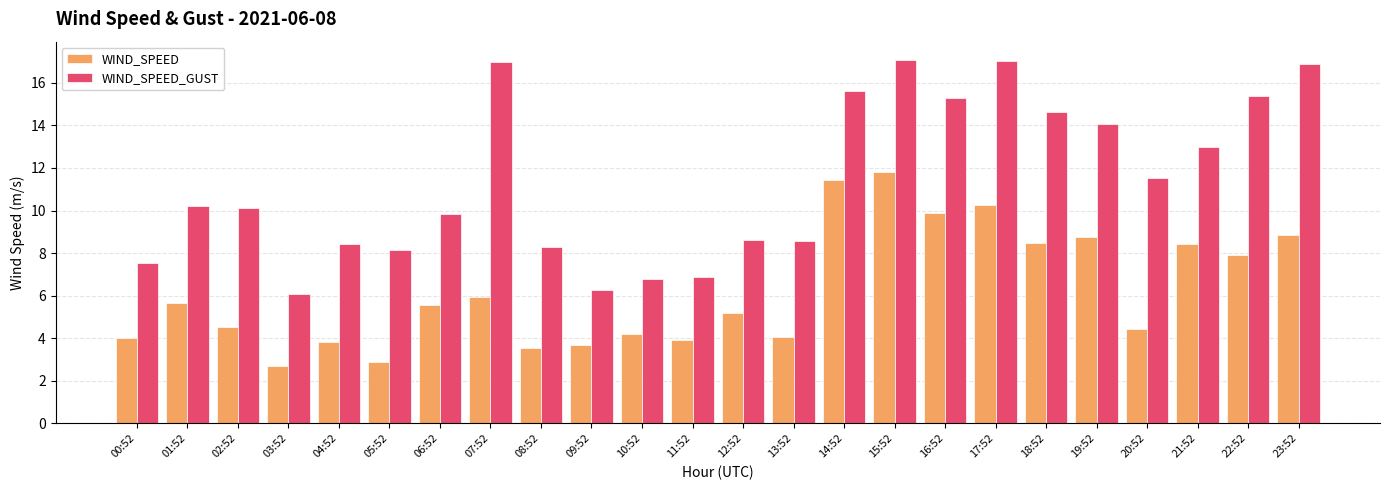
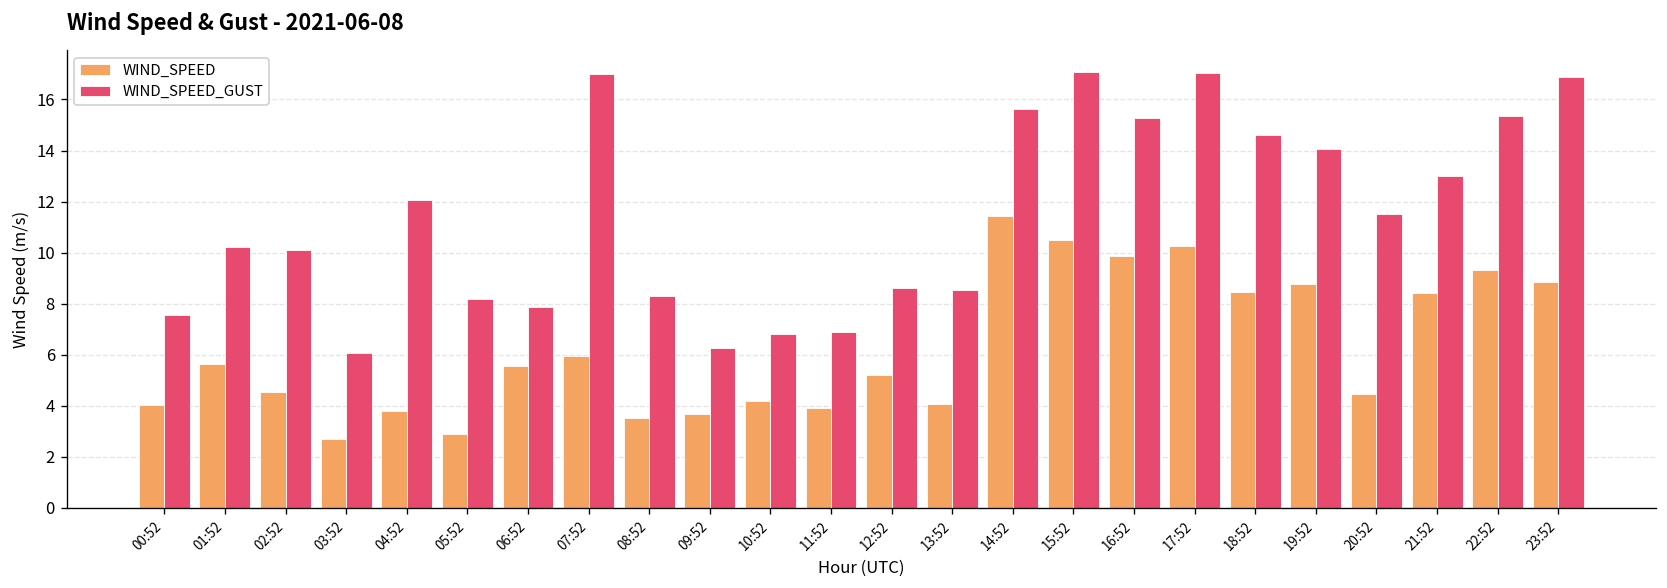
  {
    "WIND_SPEED": {
      "00:52": 4.0,
      "01:52": 5.6,
      "02:52": 4.5,
      "03:52": 2.7,
      "04:52": 3.8,
      "05:52": 2.9,
      "06:52": 5.6,
      "07:52": 5.9,
      "08:52": 3.5,
      "09:52": 3.7,
      "10:52": 4.2,
      "11:52": 3.9,
      "12:52": 5.2,
      "13:52": 4.1,
      "14:52": 11.4,
-     "15:52": 11.8,
+     "15:52": 10.5,
      "16:52": 9.9,
      "17:52": 10.3,
      "18:52": 8.5,
      "19:52": 8.8,
      "20:52": 4.4,
      "21:52": 8.4,
-     "22:52": 7.9,
+     "22:52": 9.3,
      "23:52": 8.9
    },
    "WIND_SPEED_GUST": {
      "00:52": 7.6,
      "01:52": 10.2,
      "02:52": 10.1,
      "03:52": 6.1,
-     "04:52": 8.4,
+     "04:52": 12.1,
      "05:52": 8.2,
-     "06:52": 9.8,
+     "06:52": 7.9,
      "07:52": 17.0,
      "08:52": 8.3,
      "09:52": 6.3,
      "10:52": 6.8,
      "11:52": 6.9,
      "12:52": 8.6,
      "13:52": 8.6,
      "14:52": 15.6,
      "15:52": 17.1,
      "16:52": 15.3,
      "17:52": 17.0,
      "18:52": 14.6,
      "19:52": 14.1,
      "20:52": 11.5,
      "21:52": 13.0,
      "22:52": 15.4,
      "23:52": 16.9
    }
  }
